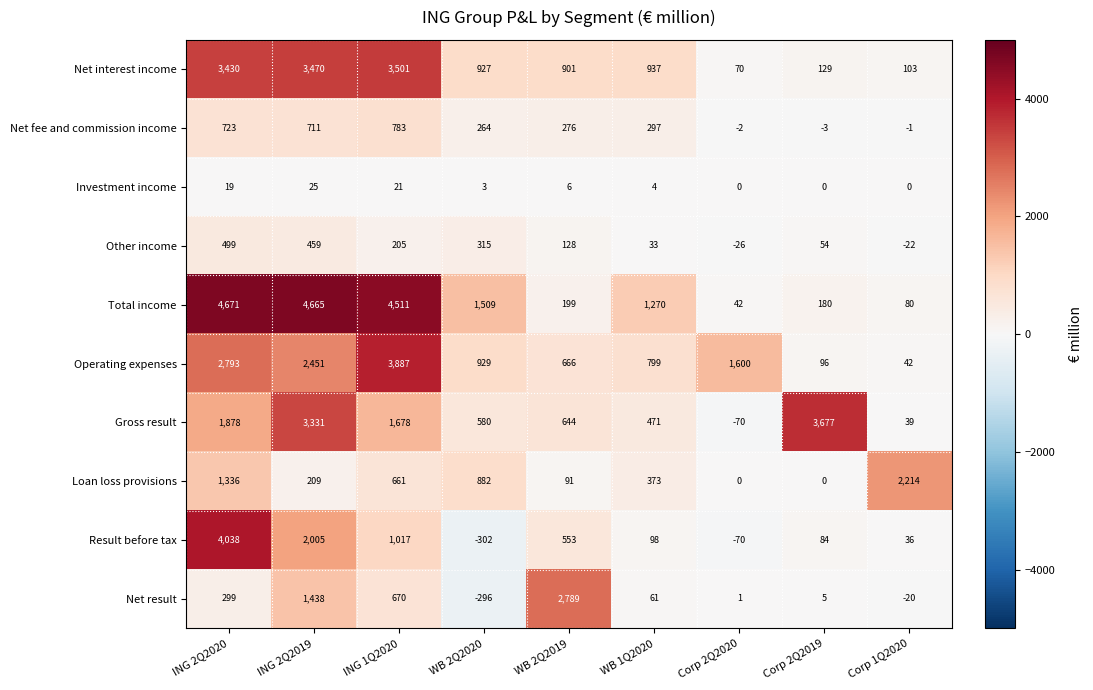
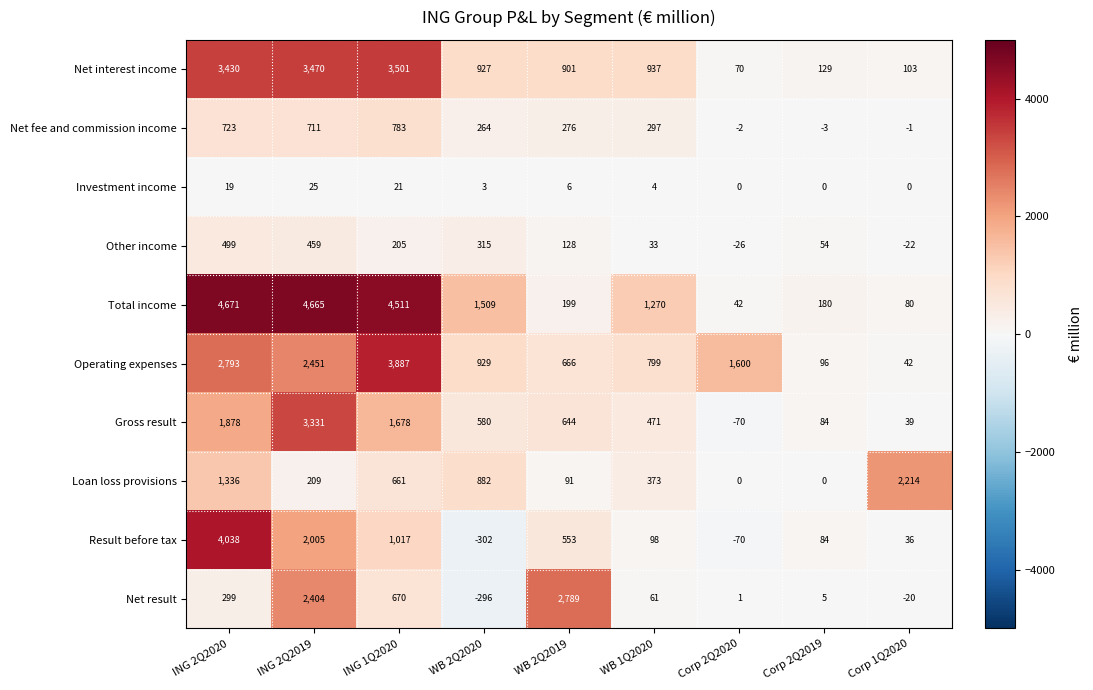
  {
    "Net interest income": {
      "ING 2Q2020": "3,430",
      "ING 2Q2019": "3,470",
      "ING 1Q2020": "3,501",
      "WB 2Q2020": "927",
      "WB 2Q2019": "901",
      "WB 1Q2020": "937",
      "Corp 2Q2020": "70",
      "Corp 2Q2019": "129",
      "Corp 1Q2020": "103"
    },
    "Net fee and commission income": {
      "ING 2Q2020": "723",
      "ING 2Q2019": "711",
      "ING 1Q2020": "783",
      "WB 2Q2020": "264",
      "WB 2Q2019": "276",
      "WB 1Q2020": "297",
      "Corp 2Q2020": "-2",
      "Corp 2Q2019": "-3",
      "Corp 1Q2020": "-1"
    },
    "Investment income": {
      "ING 2Q2020": "19",
      "ING 2Q2019": "25",
      "ING 1Q2020": "21",
      "WB 2Q2020": "3",
      "WB 2Q2019": "6",
      "WB 1Q2020": "4",
      "Corp 2Q2020": "0",
      "Corp 2Q2019": "0",
      "Corp 1Q2020": "0"
    },
    "Other income": {
      "ING 2Q2020": "499",
      "ING 2Q2019": "459",
      "ING 1Q2020": "205",
      "WB 2Q2020": "315",
      "WB 2Q2019": "128",
      "WB 1Q2020": "33",
      "Corp 2Q2020": "-26",
      "Corp 2Q2019": "54",
      "Corp 1Q2020": "-22"
    },
    "Total income": {
      "ING 2Q2020": "4,671",
      "ING 2Q2019": "4,665",
      "ING 1Q2020": "4,511",
      "WB 2Q2020": "1,509",
      "WB 2Q2019": "199",
      "WB 1Q2020": "1,270",
      "Corp 2Q2020": "42",
      "Corp 2Q2019": "180",
      "Corp 1Q2020": "80"
    },
    "Operating expenses": {
      "ING 2Q2020": "2,793",
      "ING 2Q2019": "2,451",
      "ING 1Q2020": "3,887",
      "WB 2Q2020": "929",
      "WB 2Q2019": "666",
      "WB 1Q2020": "799",
      "Corp 2Q2020": "1,600",
      "Corp 2Q2019": "96",
      "Corp 1Q2020": "42"
    },
    "Gross result": {
      "ING 2Q2020": "1,878",
      "ING 2Q2019": "3,331",
      "ING 1Q2020": "1,678",
      "WB 2Q2020": "580",
      "WB 2Q2019": "644",
      "WB 1Q2020": "471",
      "Corp 2Q2020": "-70",
-     "Corp 2Q2019": "3,677",
+     "Corp 2Q2019": "84",
      "Corp 1Q2020": "39"
    },
    "Loan loss provisions": {
      "ING 2Q2020": "1,336",
      "ING 2Q2019": "209",
      "ING 1Q2020": "661",
      "WB 2Q2020": "882",
      "WB 2Q2019": "91",
      "WB 1Q2020": "373",
      "Corp 2Q2020": "0",
      "Corp 2Q2019": "0",
      "Corp 1Q2020": "2,214"
    },
    "Result before tax": {
      "ING 2Q2020": "4,038",
      "ING 2Q2019": "2,005",
      "ING 1Q2020": "1,017",
      "WB 2Q2020": "-302",
      "WB 2Q2019": "553",
      "WB 1Q2020": "98",
      "Corp 2Q2020": "-70",
      "Corp 2Q2019": "84",
      "Corp 1Q2020": "36"
    },
    "Net result": {
      "ING 2Q2020": "299",
-     "ING 2Q2019": "1,438",
+     "ING 2Q2019": "2,404",
      "ING 1Q2020": "670",
      "WB 2Q2020": "-296",
      "WB 2Q2019": "2,789",
      "WB 1Q2020": "61",
      "Corp 2Q2020": "1",
      "Corp 2Q2019": "5",
      "Corp 1Q2020": "-20"
    }
  }
